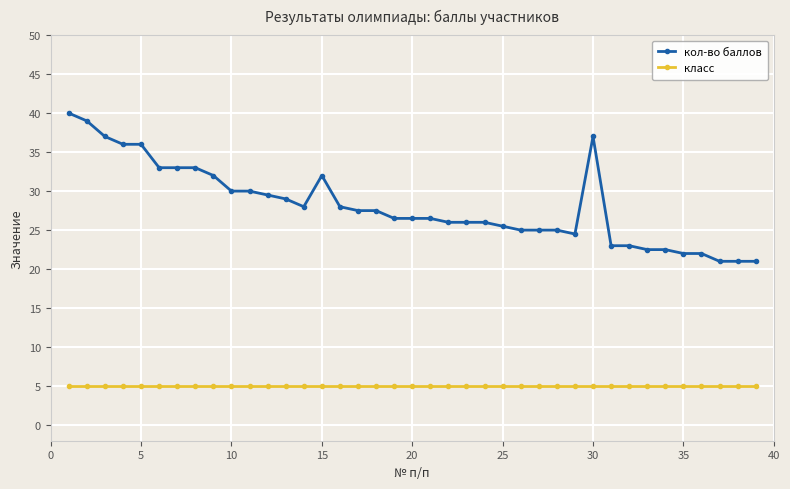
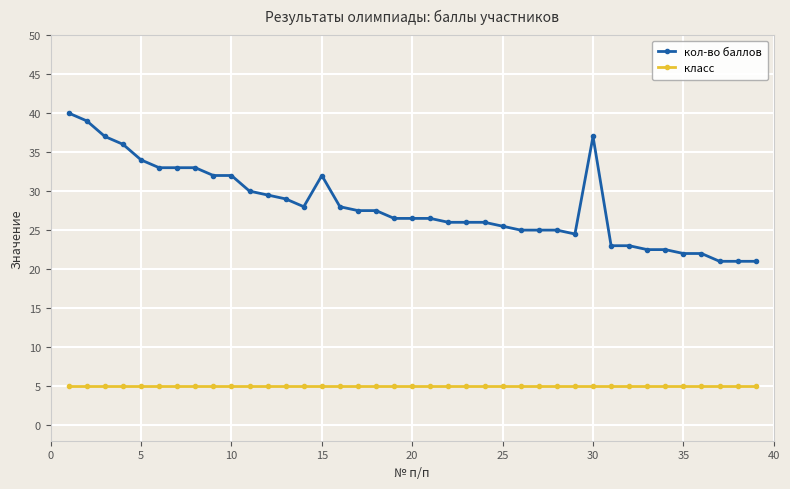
  {
    "кол-во баллов": {
-     "5": 36,
-     "10": 30,
+     "5": 34,
+     "10": 32,
      "15": 32,
      "20": 27,
      "25": 26,
      "30": 37,
      "35": 22
    },
    "класс": {
      "5": 5,
      "10": 5,
      "15": 5,
      "20": 5,
      "25": 5,
      "30": 5,
      "35": 5
    }
  }
